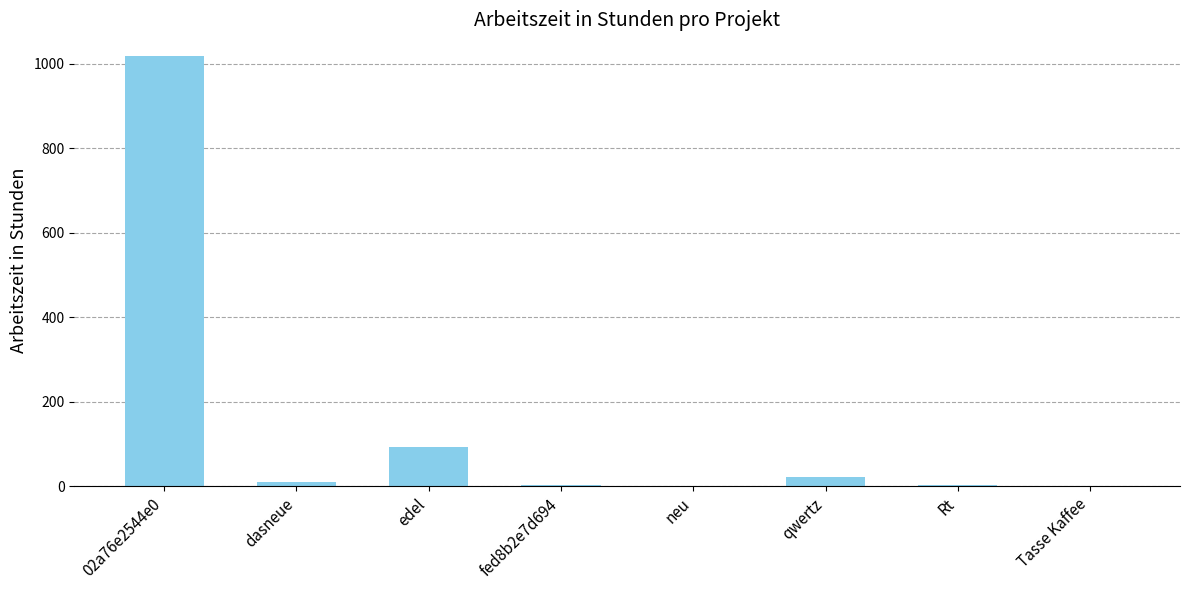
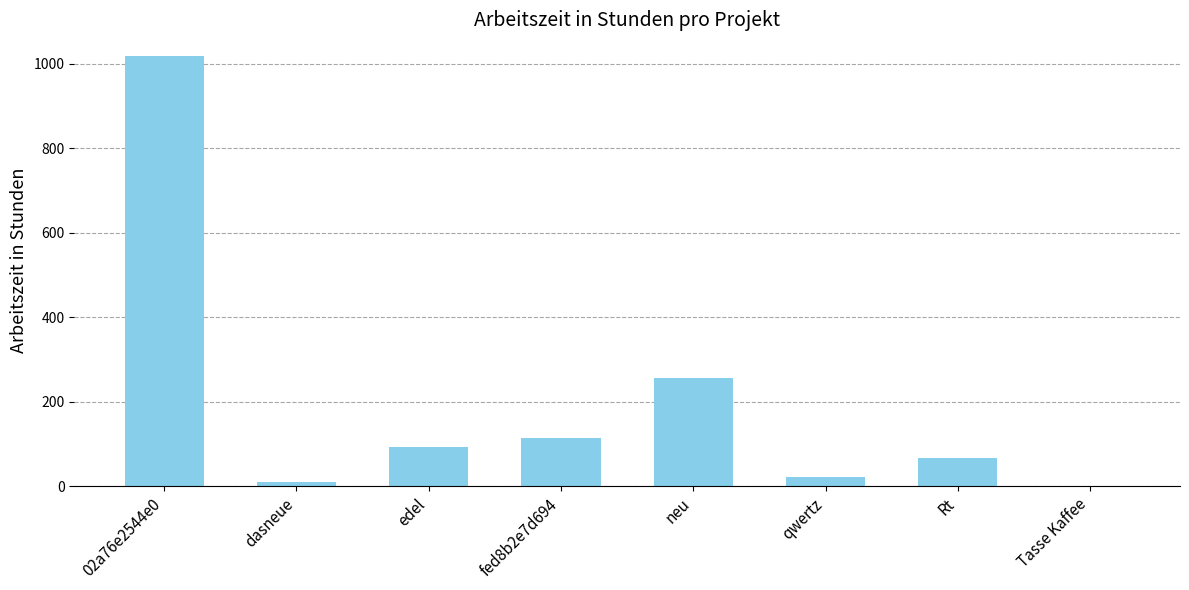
  {
    "02a76e2544e0": 1020,
    "dasneue": 10,
    "edel": 90,
-   "fed8b2e7d694": 0,
-   "neu": 0,
+   "fed8b2e7d694": 120,
+   "neu": 260,
    "qwertz": 20,
-   "Rt": 0
+   "Rt": 70
  }
